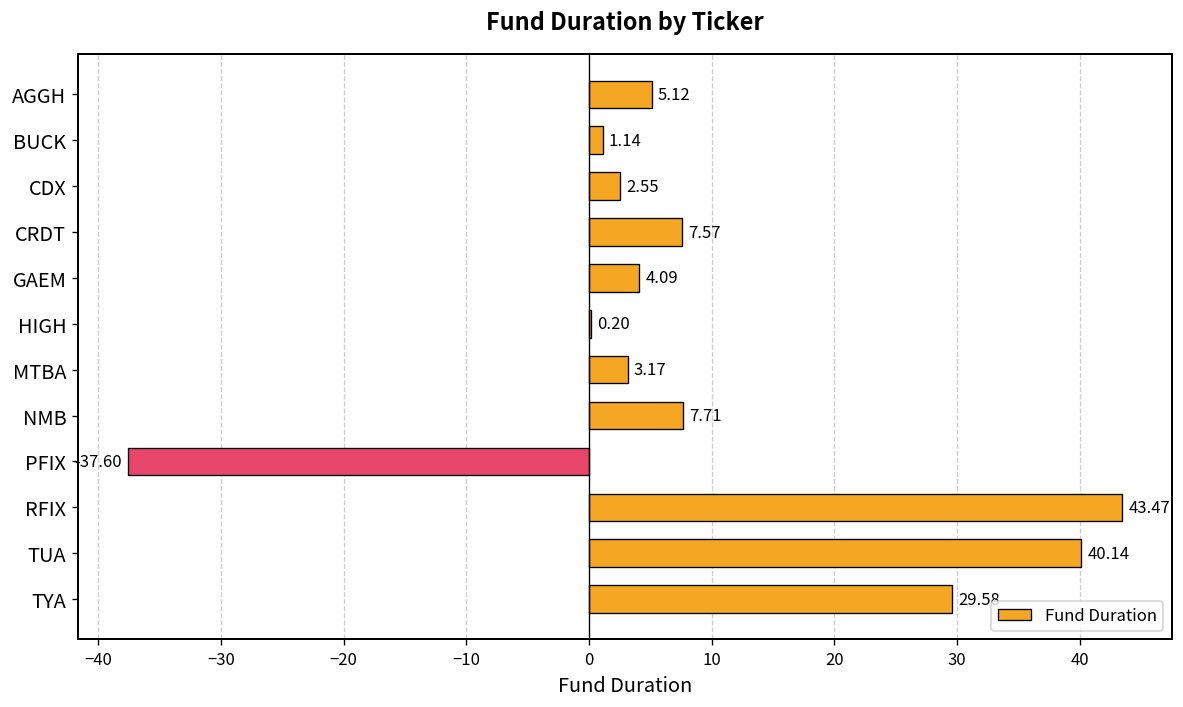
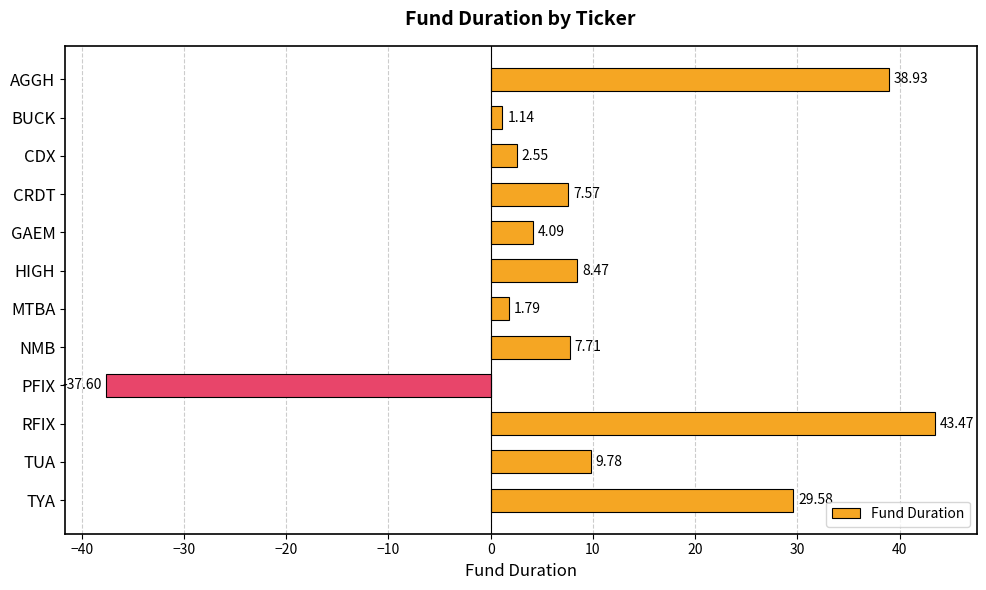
  {
-   "AGGH": 5.12,
+   "AGGH": 38.93,
    "BUCK": 1.14,
    "CDX": 2.55,
    "CRDT": 7.57,
    "GAEM": 4.09,
-   "HIGH": 0.20,
-   "MTBA": 3.17,
+   "HIGH": 8.47,
+   "MTBA": 1.79,
    "NMB": 7.71,
    "PFIX": -37.60,
    "RFIX": 43.47,
-   "TUA": 40.14
+   "TUA": 9.78
  }
